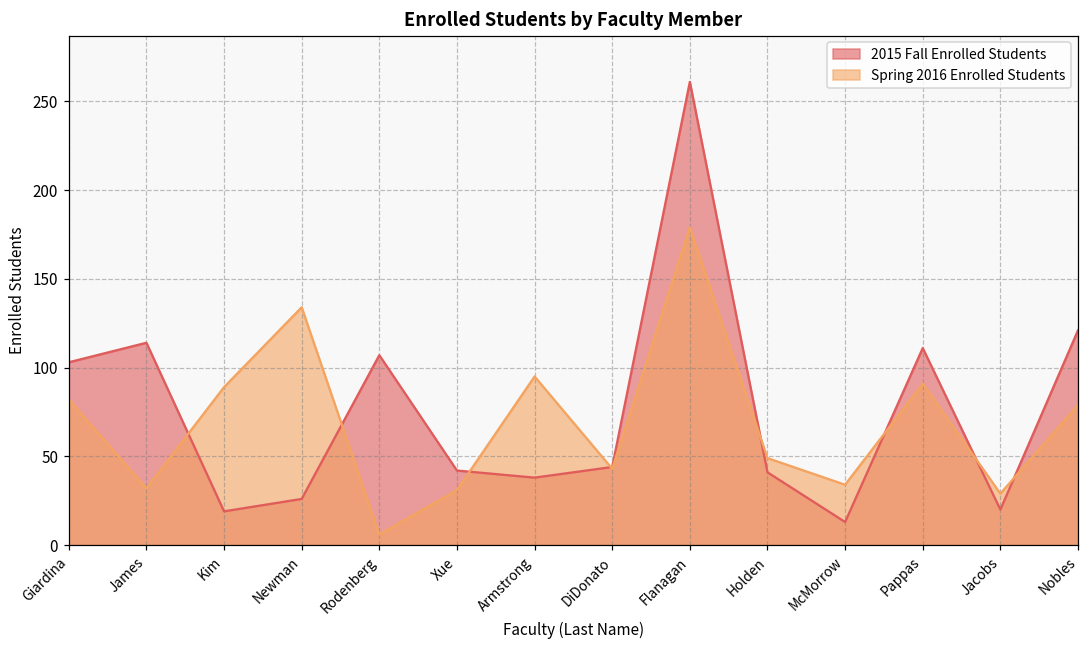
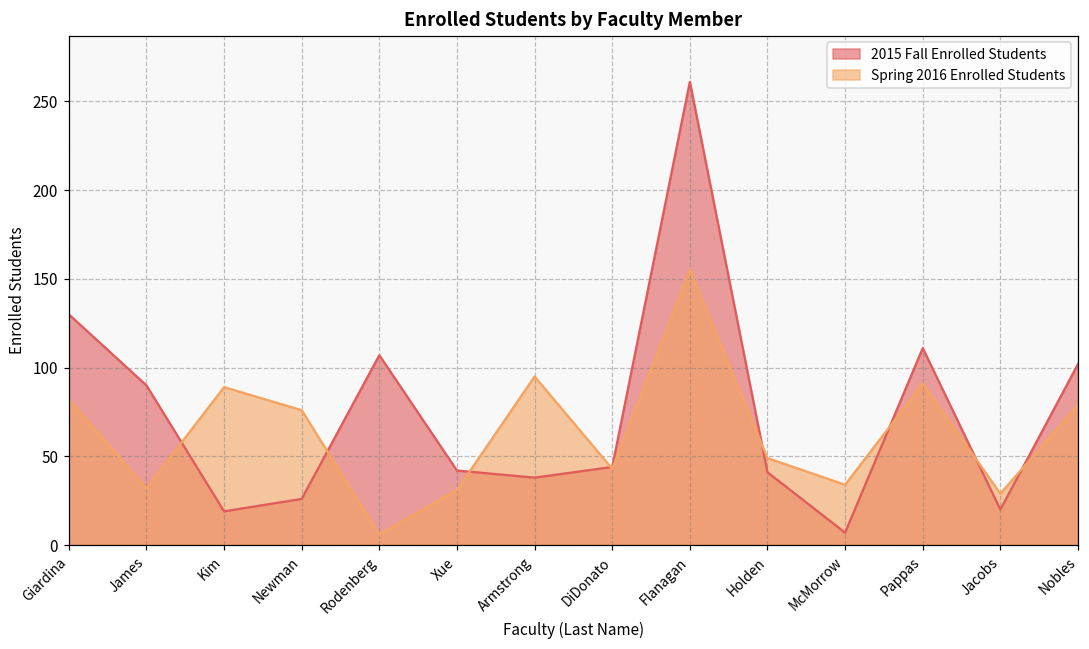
  {
    "2015 Fall Enrolled Students": {
-     "Giardina": 103,
-     "James": 114,
+     "Giardina": 130,
+     "James": 90,
      "Kim": 19,
      "Newman": 26,
      "Rodenberg": 107,
      "Xue": 42,
      "Armstrong": 38,
      "Flanagan": 261,
      "Holden": 41,
-     "McMorrow": 13,
+     "McMorrow": 7,
      "Pappas": 111,
      "Jacobs": 20,
-     "Nobles": 121
+     "Nobles": 102
    },
    "Spring 2016 Enrolled Students": {
      "Giardina": 82,
      "James": 32,
      "Kim": 89,
-     "Newman": 134,
+     "Newman": 76,
      "Rodenberg": 6,
      "Xue": 31,
      "Armstrong": 95,
-     "Flanagan": 179,
+     "Flanagan": 155,
      "Holden": 49,
      "McMorrow": 34,
      "Pappas": 91,
      "Jacobs": 29,
      "Nobles": 79
    }
  }
